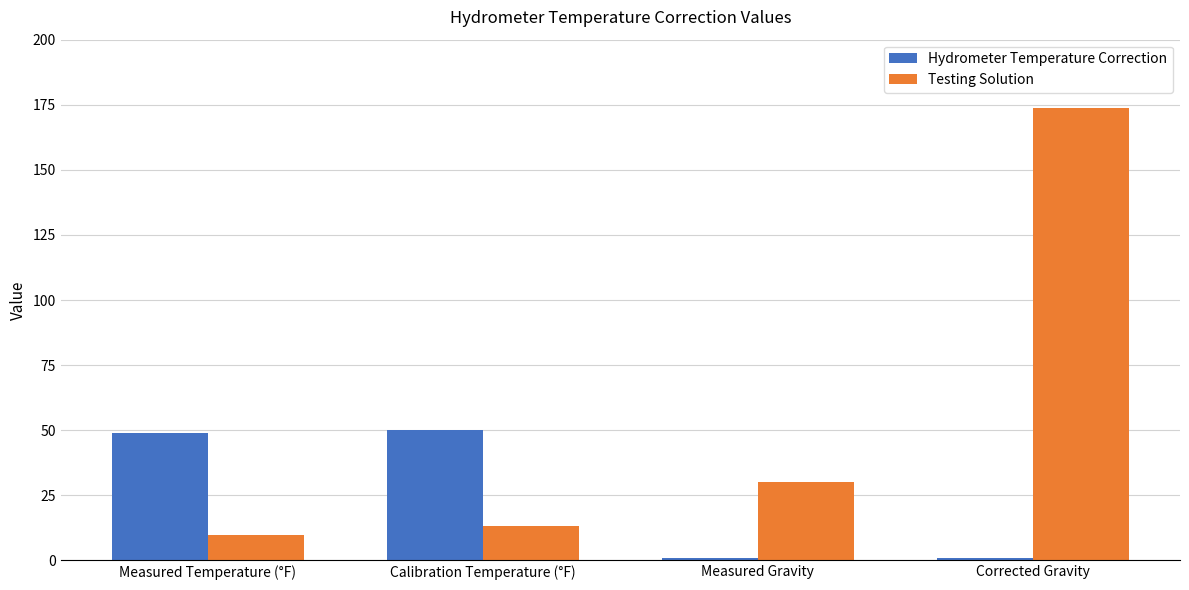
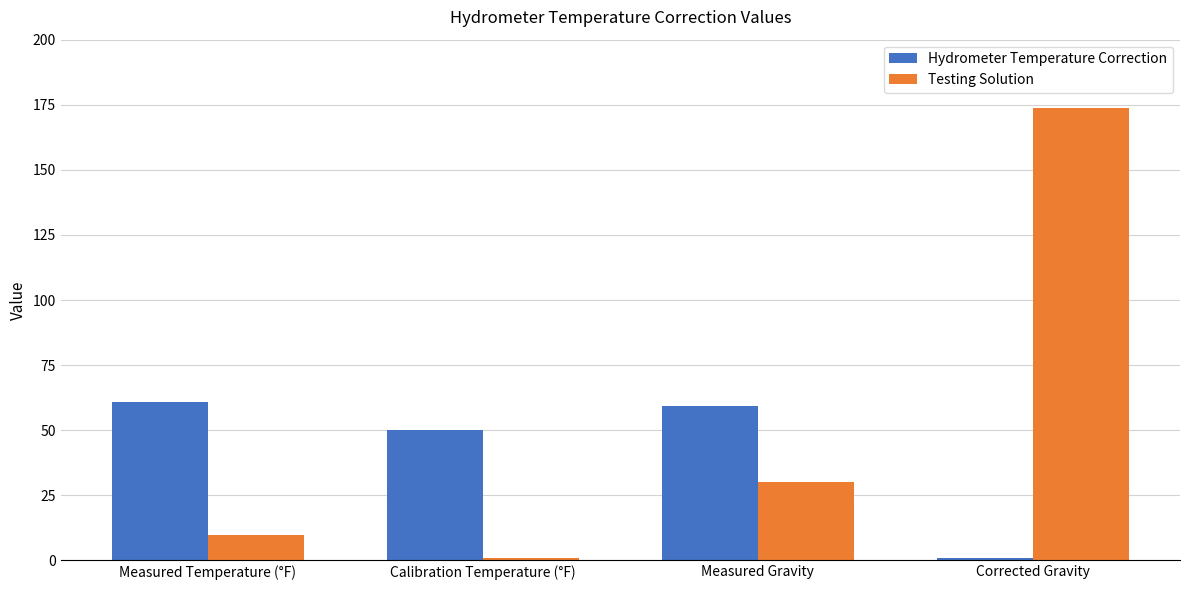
  {
    "Hydrometer Temperature Correction": {
-     "Measured Temperature (°F)": 49,
+     "Measured Temperature (°F)": 61,
      "Calibration Temperature (°F)": 50,
-     "Measured Gravity": 1,
+     "Measured Gravity": 59,
      "Corrected Gravity": 1
    },
    "Testing Solution": {
      "Measured Temperature (°F)": 10,
-     "Calibration Temperature (°F)": 13,
+     "Calibration Temperature (°F)": 1,
      "Measured Gravity": 30,
      "Corrected Gravity": 174
    }
  }
